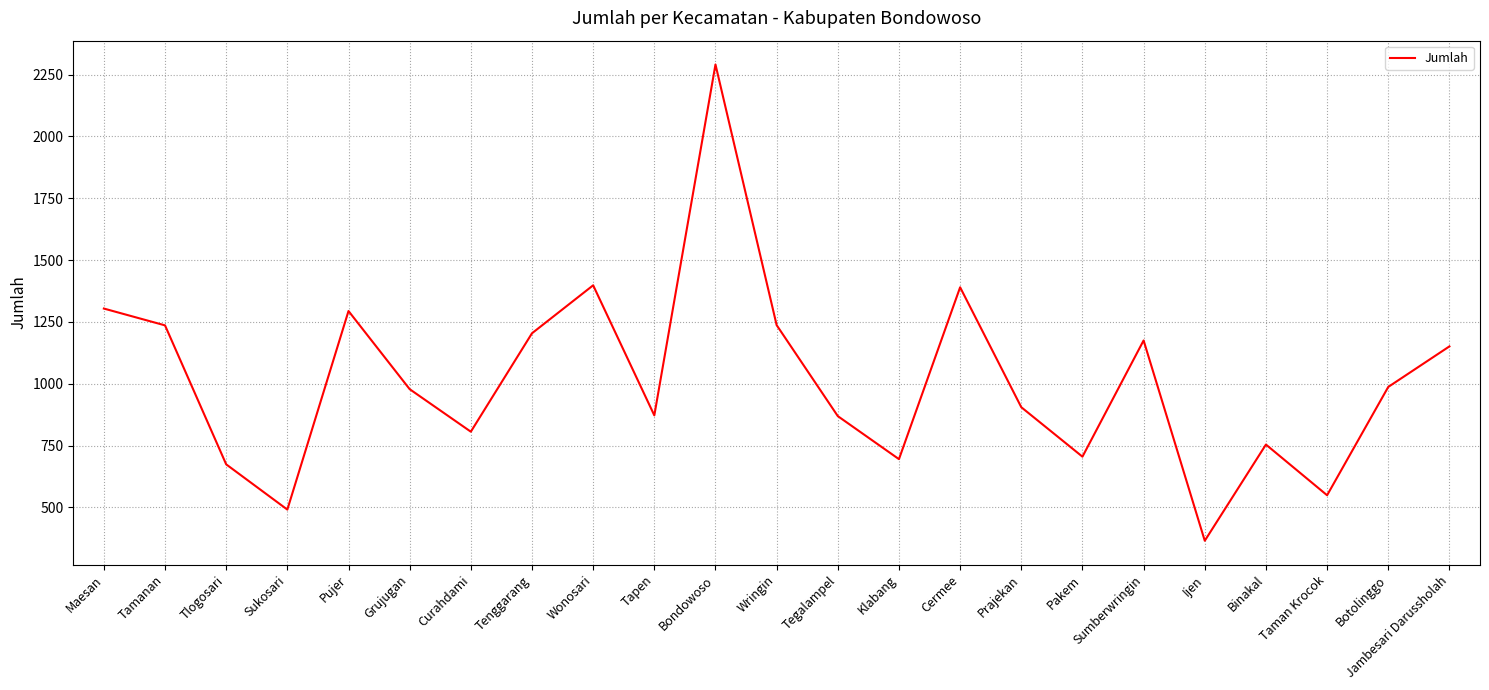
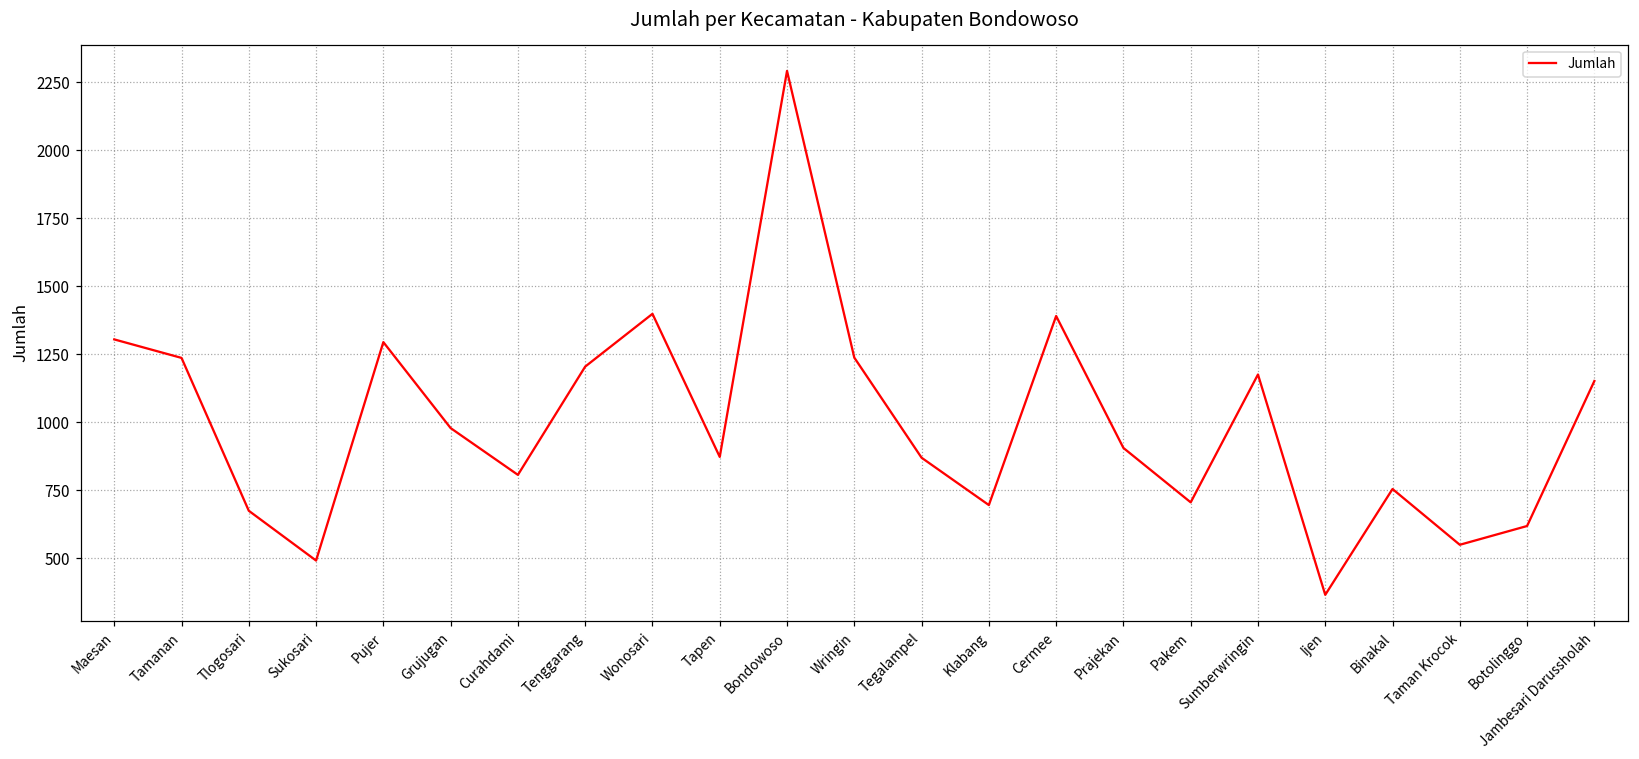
  {
    "Maesan": 1300,
    "Tamanan": 1240,
    "Tlogosari": 670,
    "Sukosari": 490,
    "Pujer": 1290,
    "Grujugan": 980,
    "Curahdami": 810,
    "Tenggarang": 1200,
    "Wonosari": 1400,
    "Tapen": 870,
    "Bondowoso": 2290,
    "Wringin": 1240,
    "Tegalampel": 870,
    "Klabang": 700,
    "Cermee": 1390,
    "Prajekan": 910,
    "Pakem": 710,
    "Sumberwringin": 1180,
    "Ijen": 370,
    "Binakal": 750,
    "Taman Krocok": 550,
-   "Botolinggo": 990,
+   "Botolinggo": 620,
    "Jambesari Darussholah": 1150
  }
